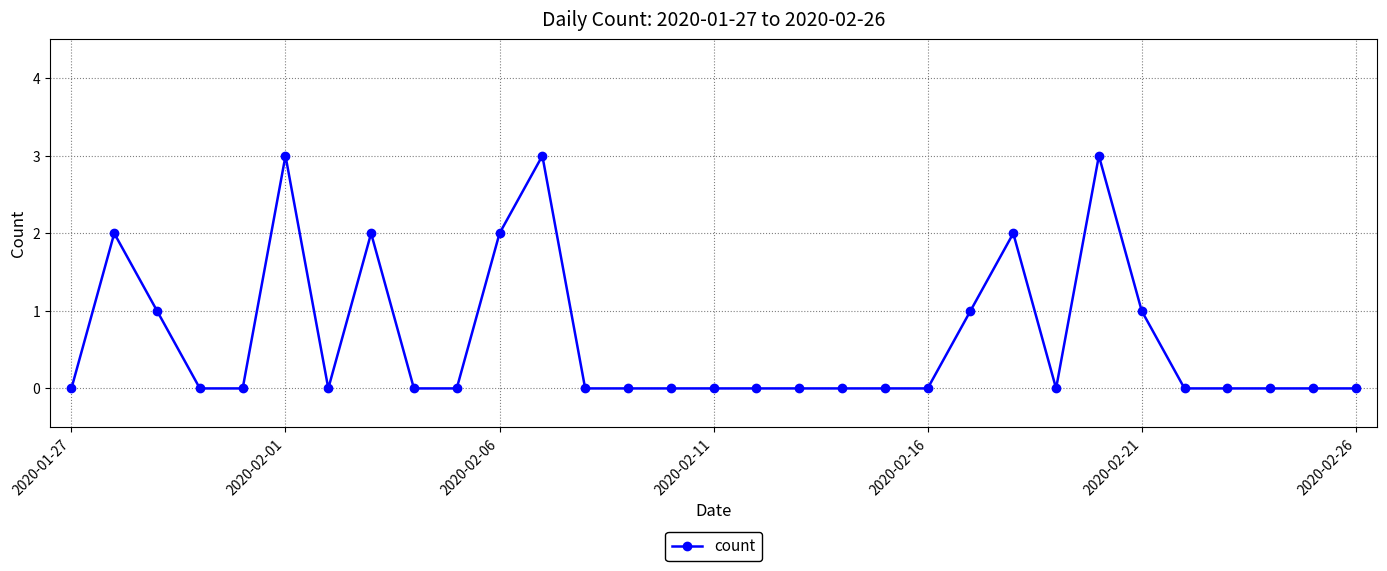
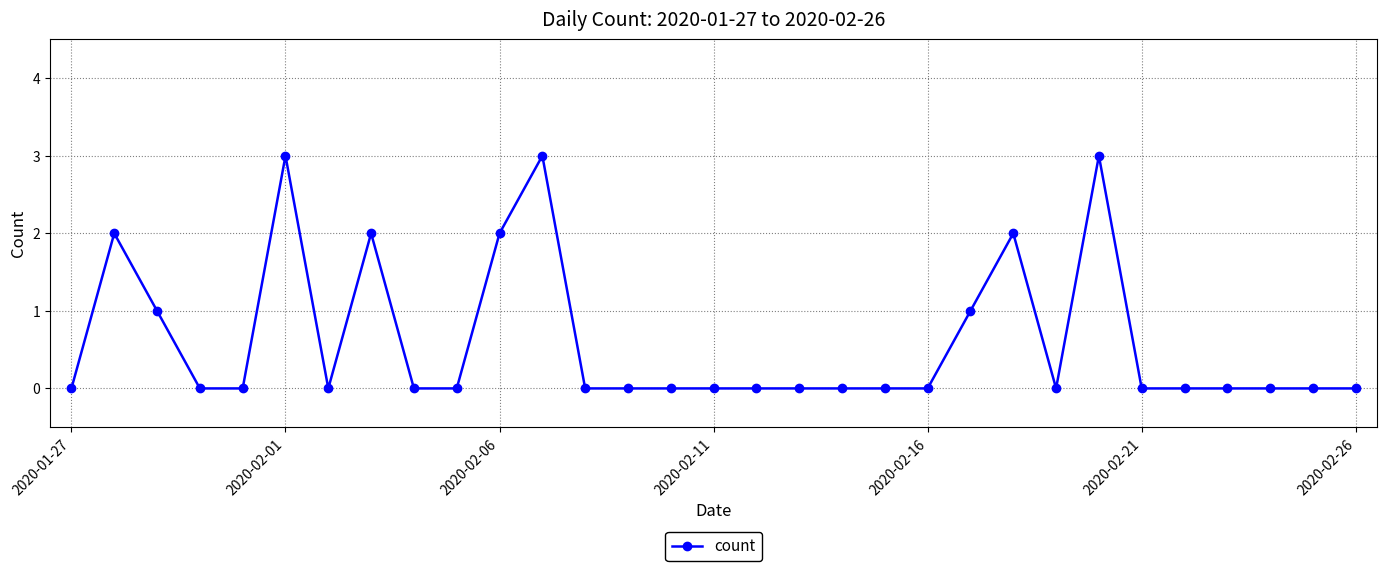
  {
    "2020-01-27": 0,
    "2020-02-01": 3,
    "2020-02-06": 2,
    "2020-02-11": 0,
    "2020-02-16": 0,
-   "2020-02-21": 1,
+   "2020-02-21": 0,
    "2020-02-26": 0
  }
